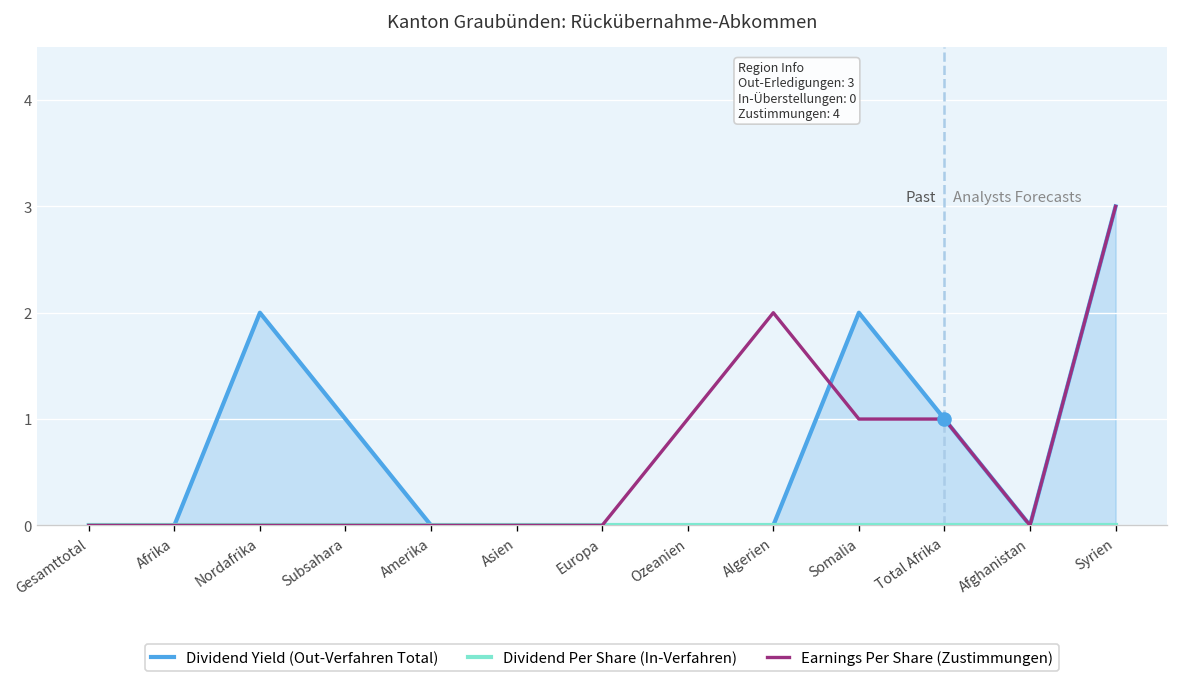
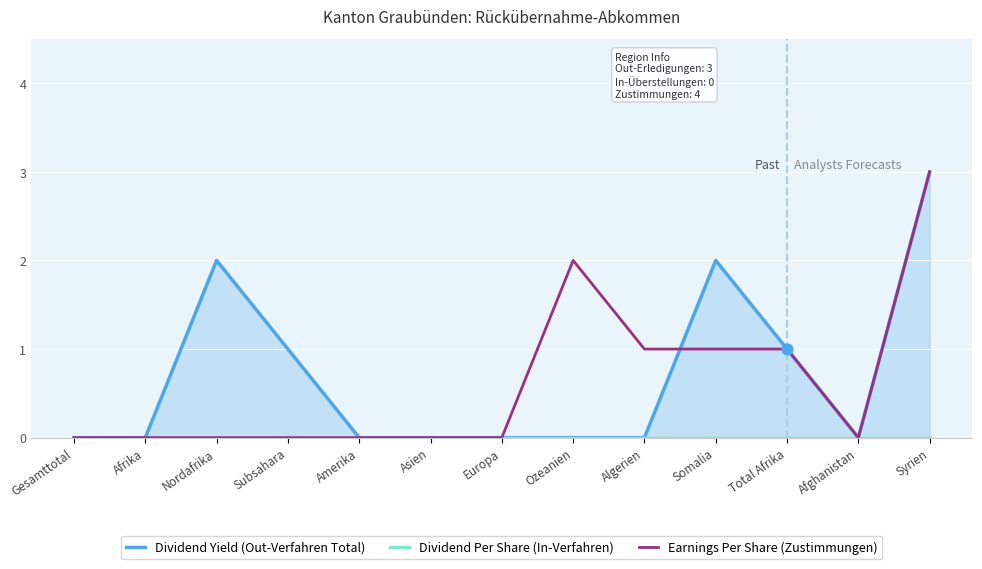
  {
    "Dividend Per Share (In-Verfahren)": {
      "Somalia": 0,
      "Total Afrika": 0,
      "Syrien": 0
    },
    "Earnings Per Share (Zustimmungen)": {
-     "Ozeanien": 1,
-     "Algerien": 2,
+     "Ozeanien": 2,
+     "Algerien": 1,
      "Somalia": 1
    }
  }
